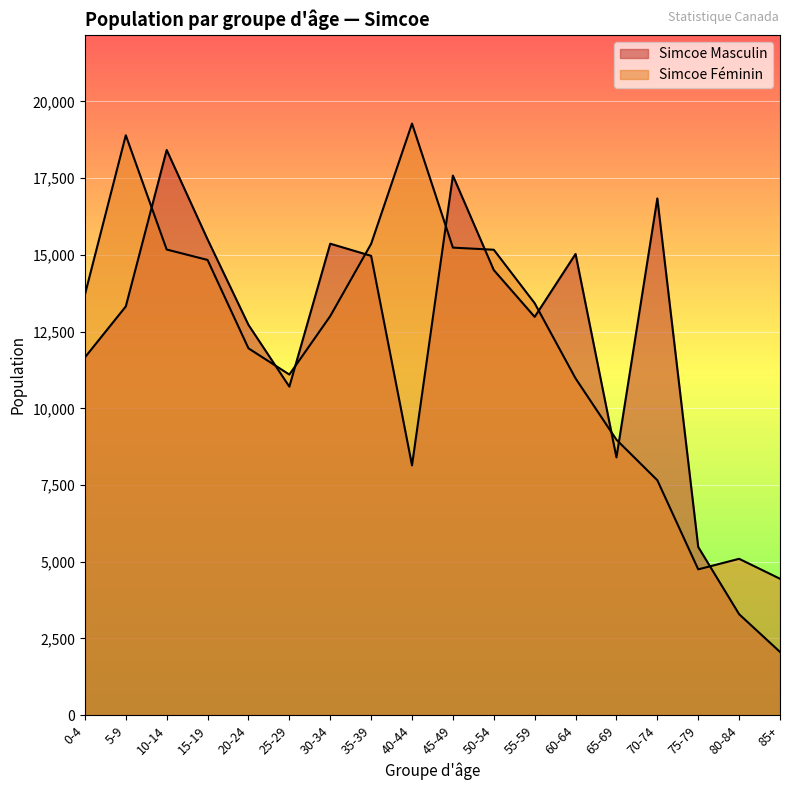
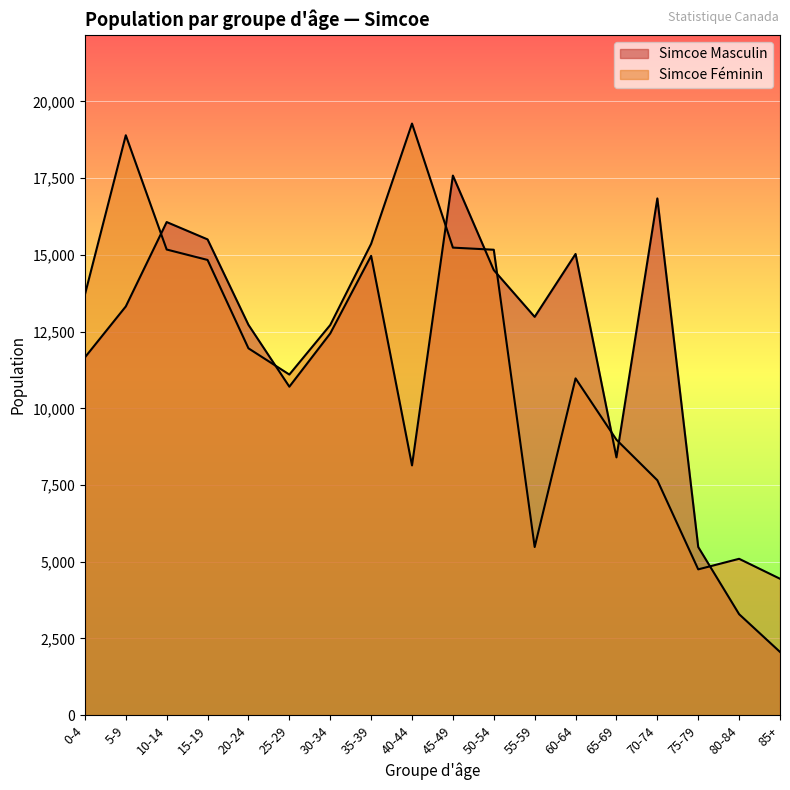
  {
    "Simcoe Masculin": {
      "0-4": "11,700",
      "5-9": "13,300",
-     "10-14": "18,400",
+     "10-14": "16,100",
      "15-19": "15,500",
      "20-24": "12,700",
      "25-29": "10,700",
-     "30-34": "15,400",
+     "30-34": "12,400",
      "35-39": "15,000",
      "40-44": "8,100",
      "45-49": "17,600",
      "50-54": "14,500",
      "55-59": "13,000",
      "60-64": "15,000",
      "65-69": "8,400",
      "70-74": "16,800",
      "75-79": "5,500",
      "80-84": "3,300",
      "85+": "2,100"
    },
    "Simcoe Féminin": {
      "0-4": "13,700",
      "5-9": "18,900",
      "10-14": "15,200",
      "15-19": "14,800",
      "20-24": "12,000",
      "25-29": "11,100",
-     "30-34": "13,000",
+     "30-34": "12,700",
      "35-39": "15,400",
      "40-44": "19,300",
      "45-49": "15,200",
      "50-54": "15,200",
-     "55-59": "13,400",
+     "55-59": "5,500",
      "60-64": "11,000",
      "65-69": "9,000",
      "70-74": "7,700",
      "75-79": "4,800",
      "80-84": "5,100",
      "85+": "4,400"
    }
  }
